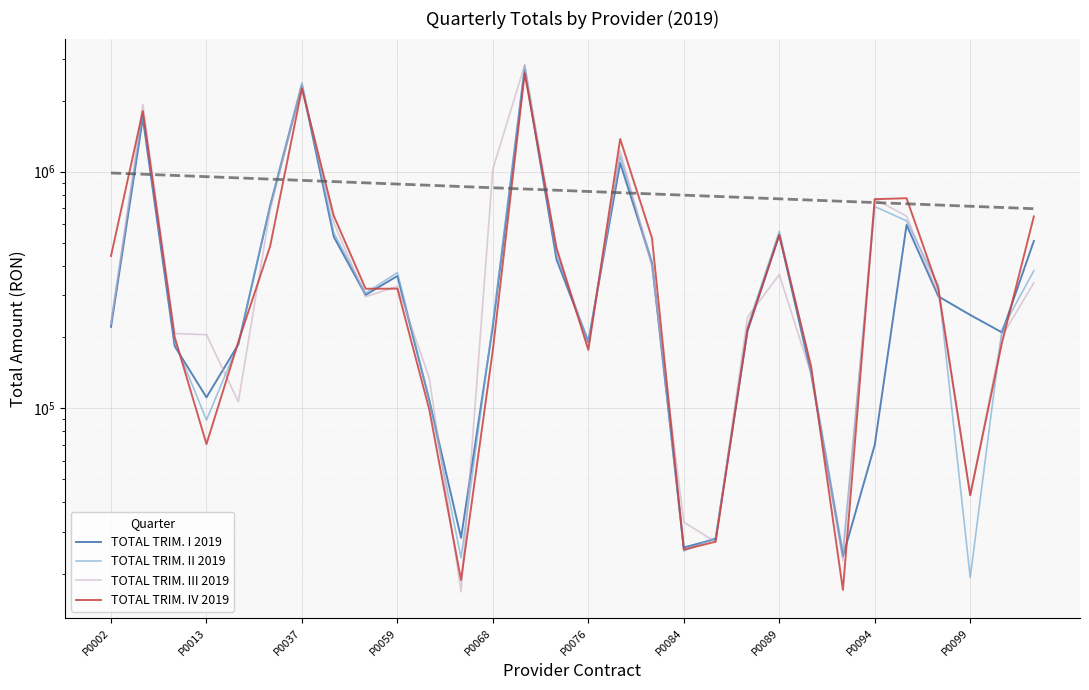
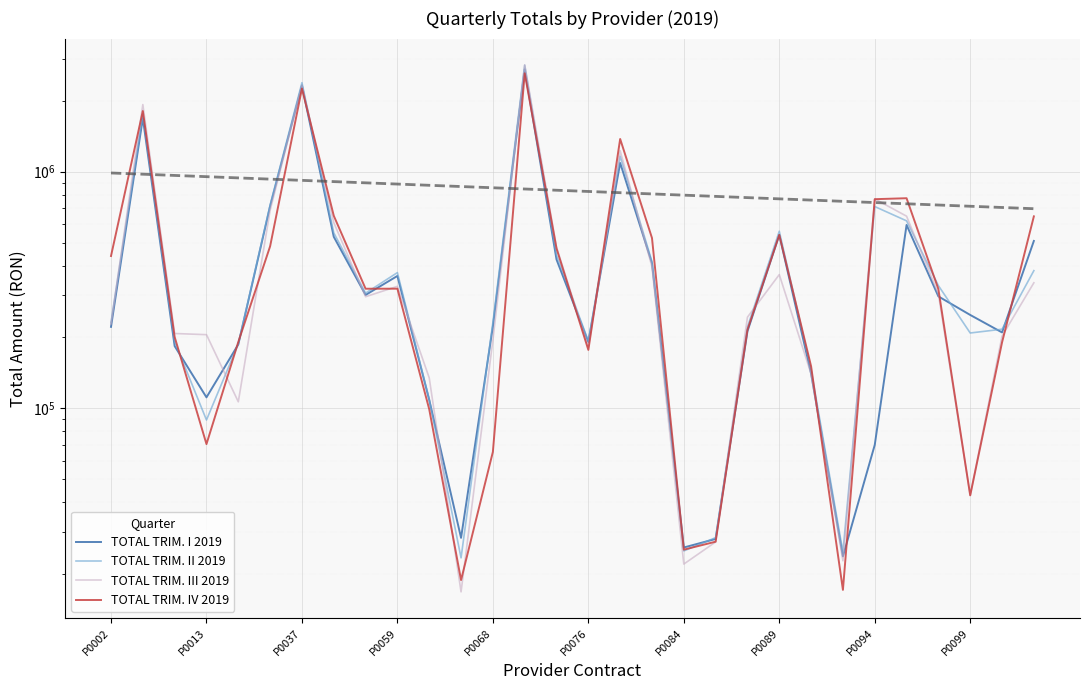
  {
    "TOTAL TRIM. I 2019": {
      "P0002": 220000,
      "P0013": 110000,
      "P0059": 360000,
      "P0068": 220000,
      "P0094": 70000,
      "P0099": 250000
    },
    "TOTAL TRIM. II 2019": {
      "P0013": 89000,
      "P0037": 2400000,
      "P0059": 370000,
      "P0068": 230000,
      "P0089": 560000,
      "P0094": 710000,
-     "P0099": 19000
+     "P0099": 210000
    },
    "TOTAL TRIM. III 2019": {
      "P0013": 200000,
-     "P0068": 1030000,
-     "P0084": 33000,
+     "P0068": 190000,
+     "P0084": 22000,
      "P0089": 370000
    },
    "TOTAL TRIM. IV 2019": {
      "P0002": 440000,
      "P0013": 71000,
      "P0037": 2200000,
-     "P0068": 180000
+     "P0068": 65000
    }
  }
